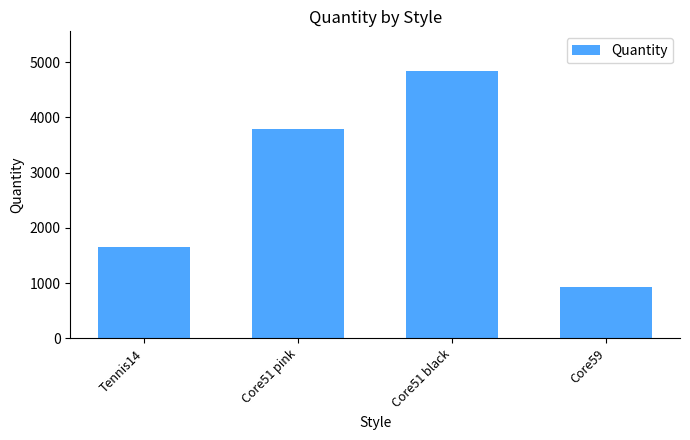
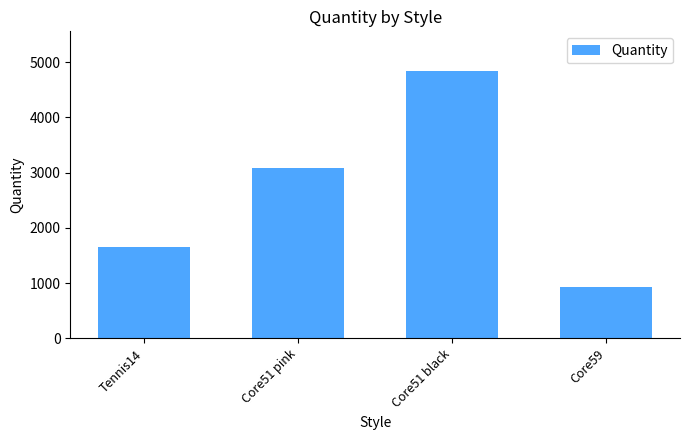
  {
    "Tennis14": 1700,
-   "Core51 pink": 3800,
+   "Core51 pink": 3100,
    "Core51 black": 4800,
    "Core59": 900
  }
